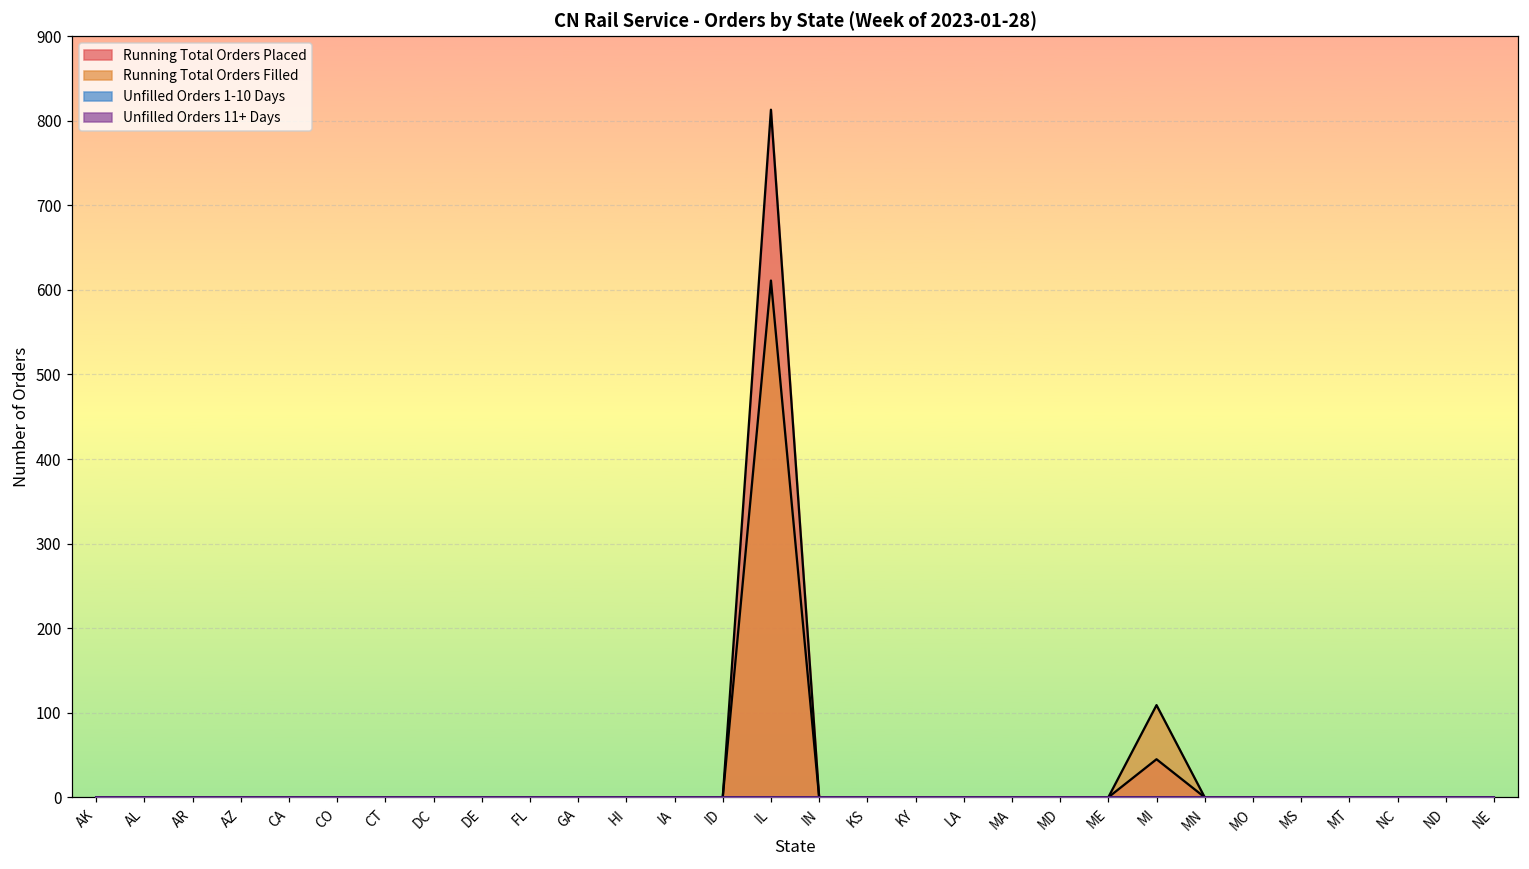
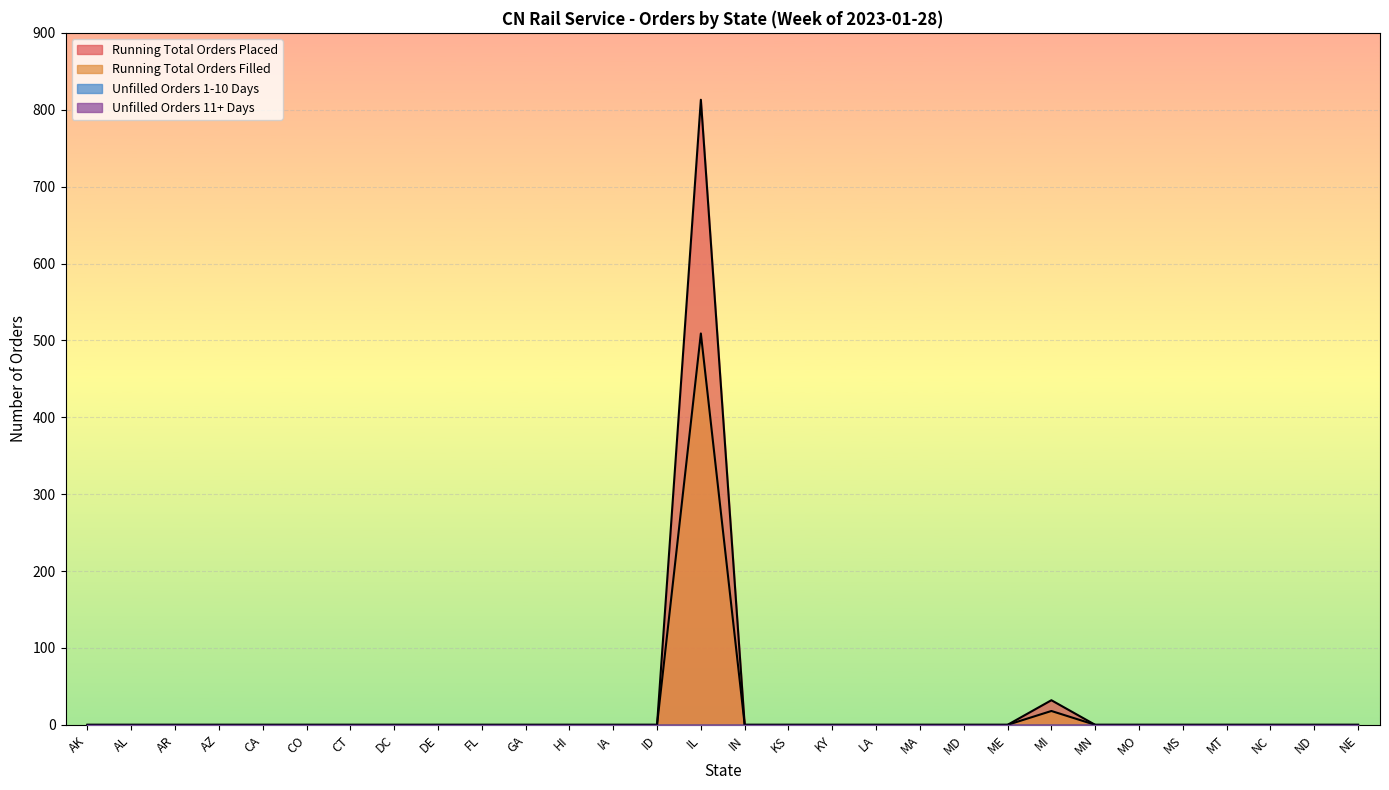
  {
    "Running Total Orders Placed": {
      "IL": 810,
-     "MI": 50
+     "MI": 30
    },
    "Running Total Orders Filled": {
-     "IL": 610,
-     "MI": 110
+     "IL": 510,
+     "MI": 20
    },
    "Unfilled Orders 11+ Days": {
      "IL": 0,
      "MI": 0
    }
  }
